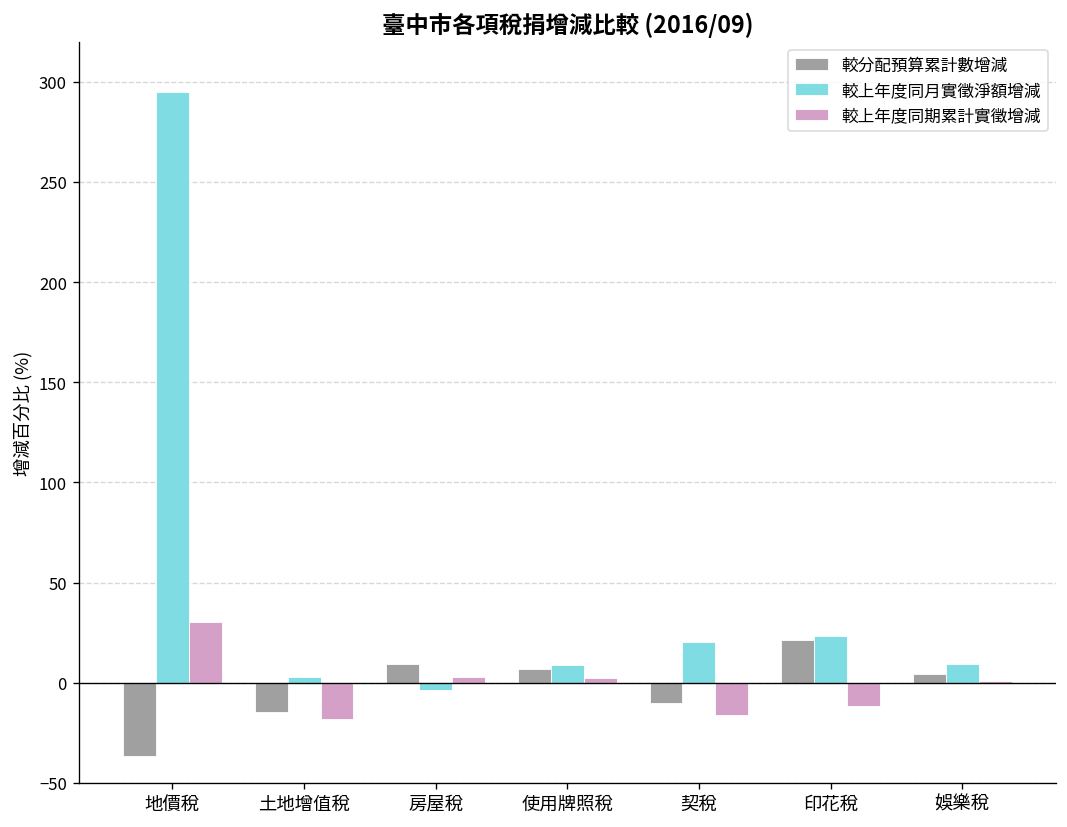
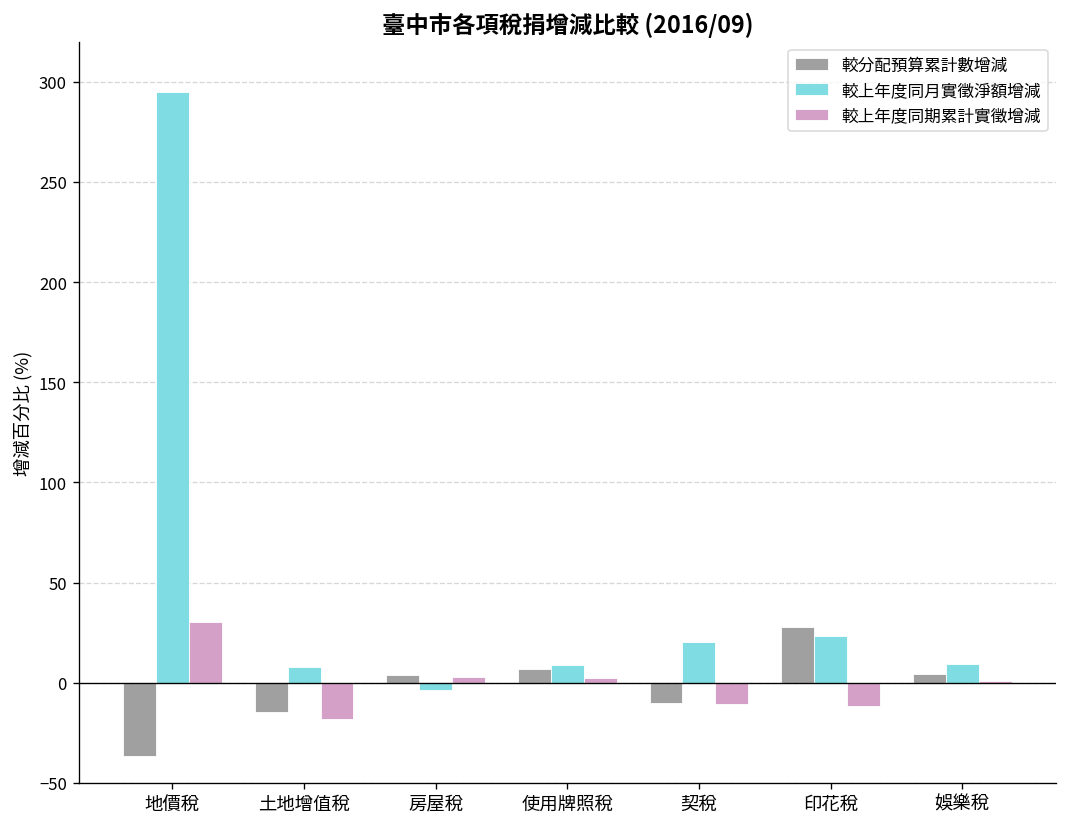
  {
    "較分配預算累計數增減": {
      "地價稅": -36,
      "土地增值稅": -14,
-     "房屋稅": 9,
+     "房屋稅": 4,
      "使用牌照稅": 7,
      "契稅": -10,
-     "印花稅": 22,
+     "印花稅": 28,
      "娛樂稅": 4
    },
    "較上年度同月實徵淨額增減": {
      "地價稅": 295,
-     "土地增值稅": 3,
+     "土地增值稅": 8,
      "房屋稅": -4,
      "使用牌照稅": 9,
      "契稅": 20,
      "印花稅": 23,
      "娛樂稅": 9
    },
    "較上年度同期累計實徵增減": {
      "地價稅": 31,
      "土地增值稅": -18,
      "房屋稅": 3,
      "使用牌照稅": 2,
-     "契稅": -16,
+     "契稅": -10,
      "印花稅": -12
    }
  }
